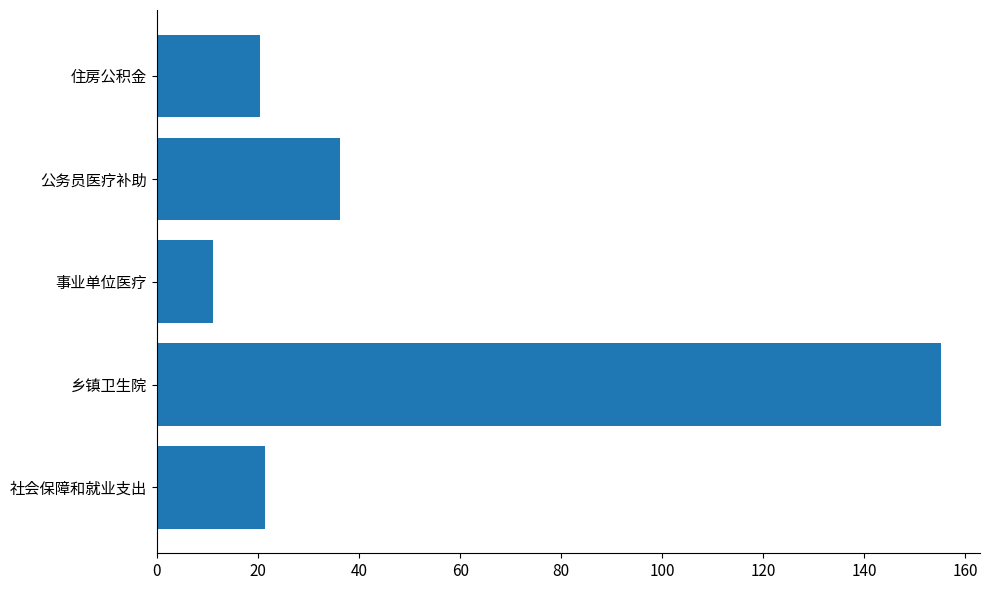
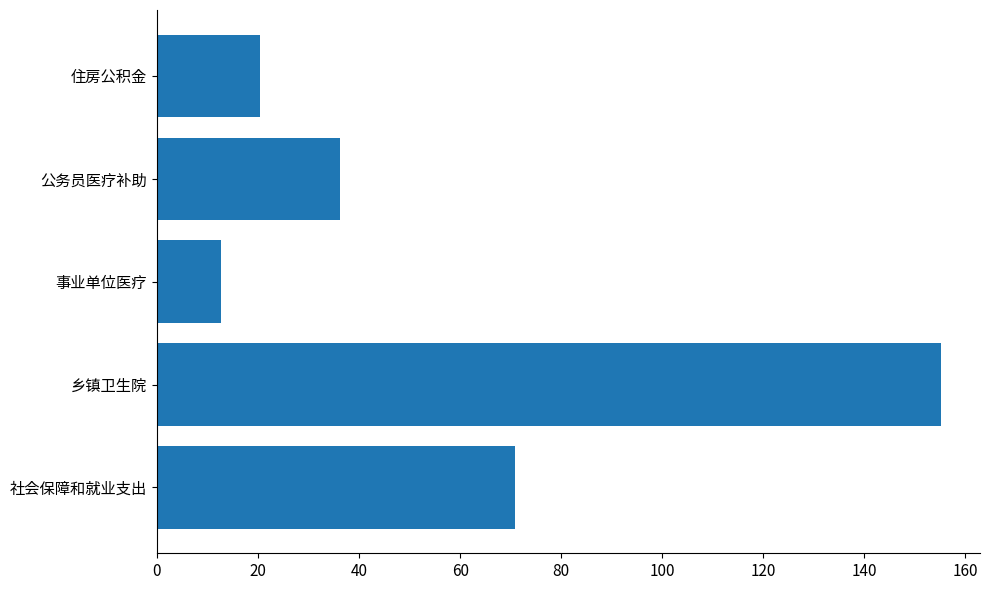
  {
    "住房公积金": 20,
    "公务员医疗补助": 36,
-   "事业单位医疗": 11,
+   "事业单位医疗": 13,
    "乡镇卫生院": 155,
-   "社会保障和就业支出": 21
+   "社会保障和就业支出": 71
  }
